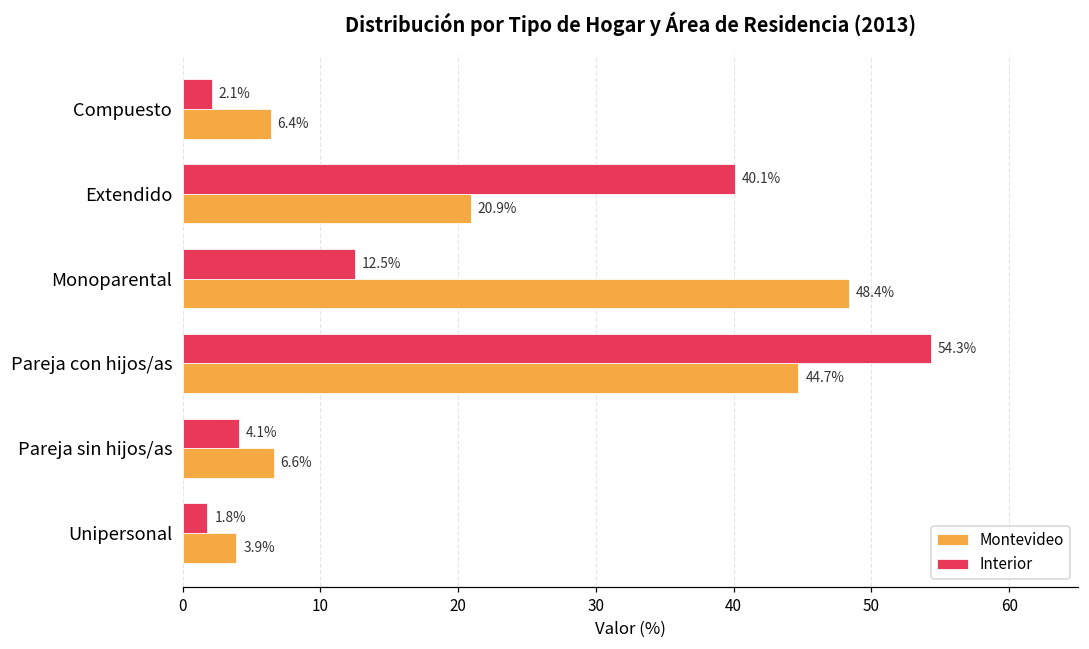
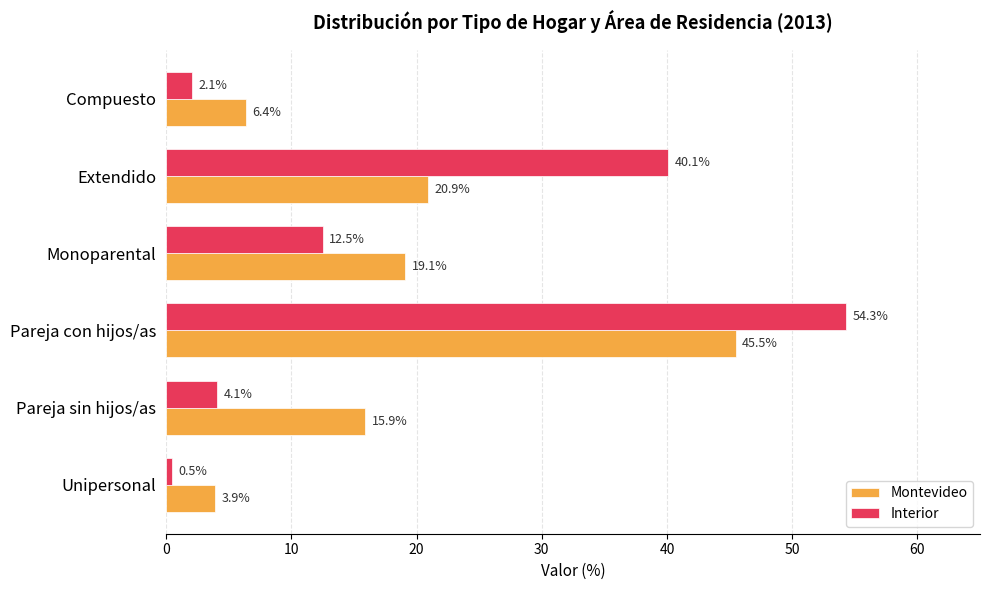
  {
    "Montevideo": {
      "Compuesto": "6.4%",
      "Extendido": "20.9%",
-     "Monoparental": "48.4%",
-     "Pareja con hijos/as": "44.7%",
-     "Pareja sin hijos/as": "6.6%",
+     "Monoparental": "19.1%",
+     "Pareja con hijos/as": "45.5%",
+     "Pareja sin hijos/as": "15.9%",
      "Unipersonal": "3.9%"
    },
    "Interior": {
      "Compuesto": "2.1%",
      "Extendido": "40.1%",
      "Monoparental": "12.5%",
      "Pareja con hijos/as": "54.3%",
      "Pareja sin hijos/as": "4.1%",
-     "Unipersonal": "1.8%"
+     "Unipersonal": "0.5%"
    }
  }
